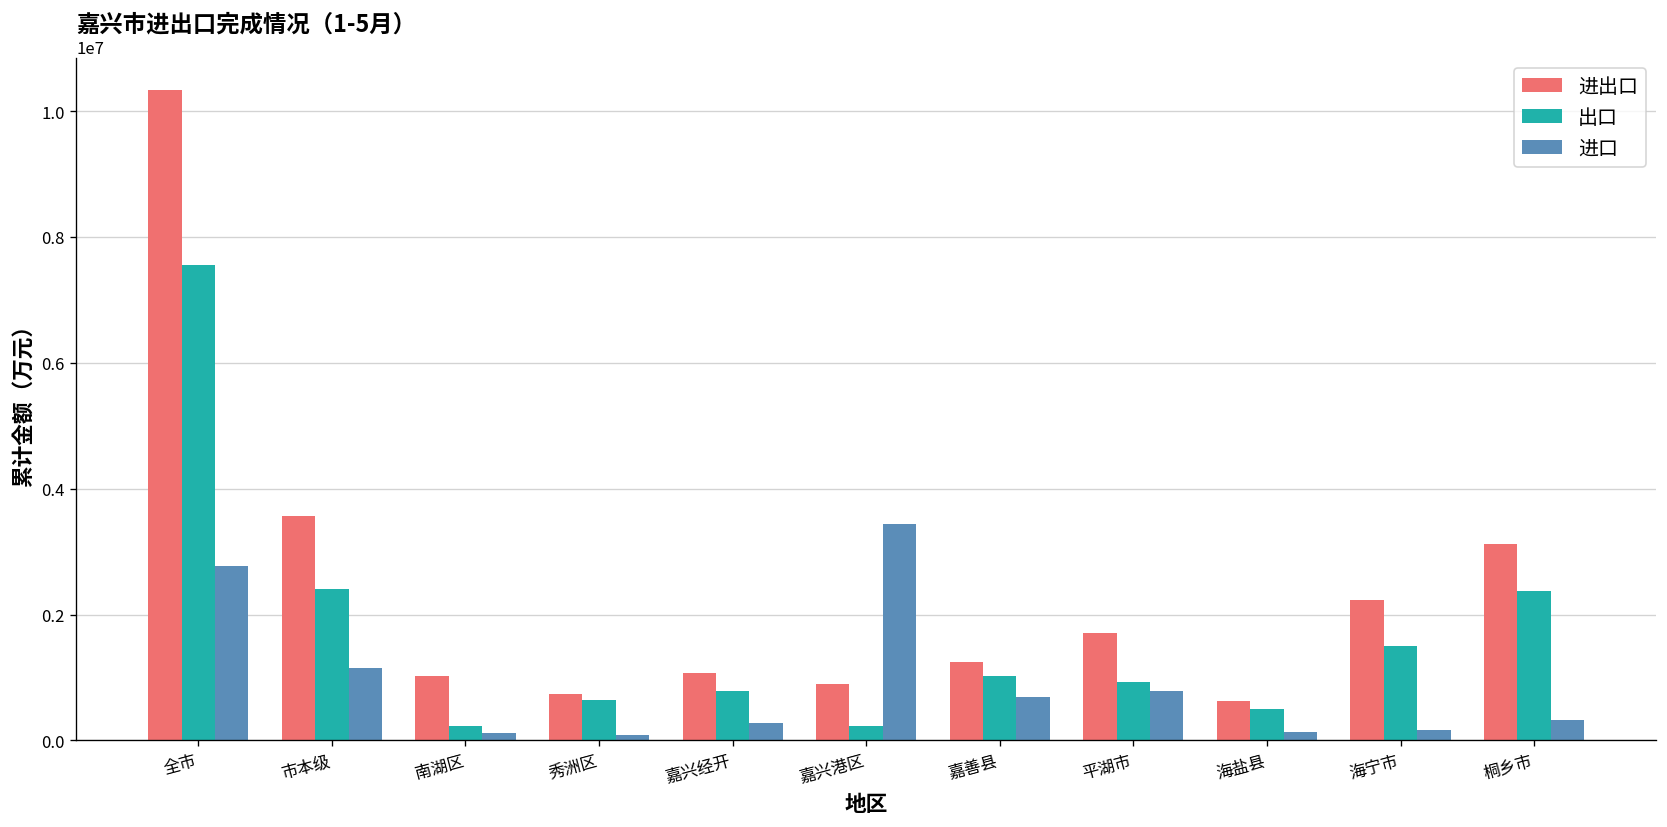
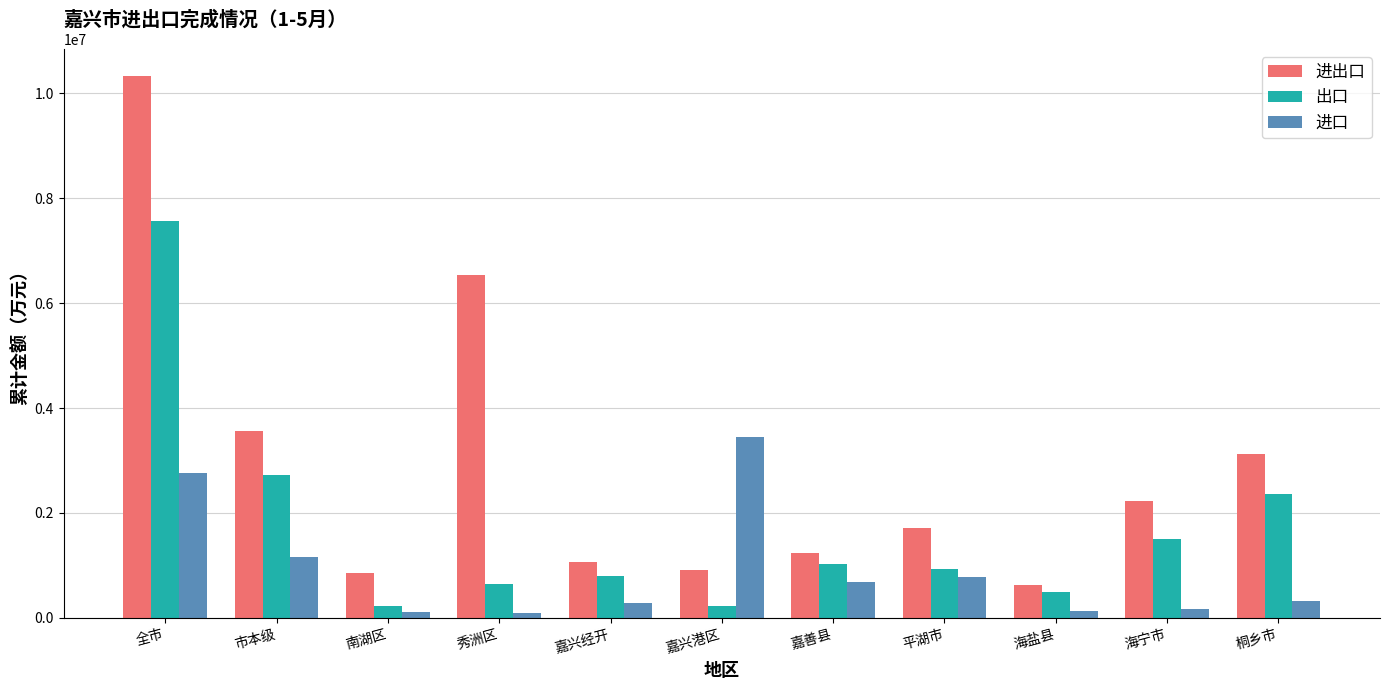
  {
    "进出口": {
      "全市": 10300000,
      "市本级": 3600000,
-     "南湖区": 1000000,
-     "秀洲区": 700000,
+     "南湖区": 900000,
+     "秀洲区": 6500000,
      "嘉兴经开": 1100000,
      "嘉兴港区": 900000,
      "嘉善县": 1200000,
      "平湖市": 1700000,
      "海盐县": 600000,
      "海宁市": 2200000,
      "桐乡市": 3100000
    },
    "出口": {
      "全市": 7600000,
-     "市本级": 2400000,
+     "市本级": 2700000,
      "南湖区": 200000,
      "秀洲区": 600000,
      "嘉兴经开": 800000,
      "嘉兴港区": 200000,
      "嘉善县": 1000000,
      "平湖市": 900000,
      "海盐县": 500000,
      "海宁市": 1500000,
      "桐乡市": 2400000
    },
    "进口": {
      "全市": 2800000,
      "市本级": 1200000,
      "南湖区": 100000,
      "秀洲区": 100000,
      "嘉兴经开": 300000,
      "嘉兴港区": 3400000,
      "嘉善县": 700000,
      "平湖市": 800000,
      "海盐县": 100000,
      "海宁市": 200000,
      "桐乡市": 300000
    }
  }
